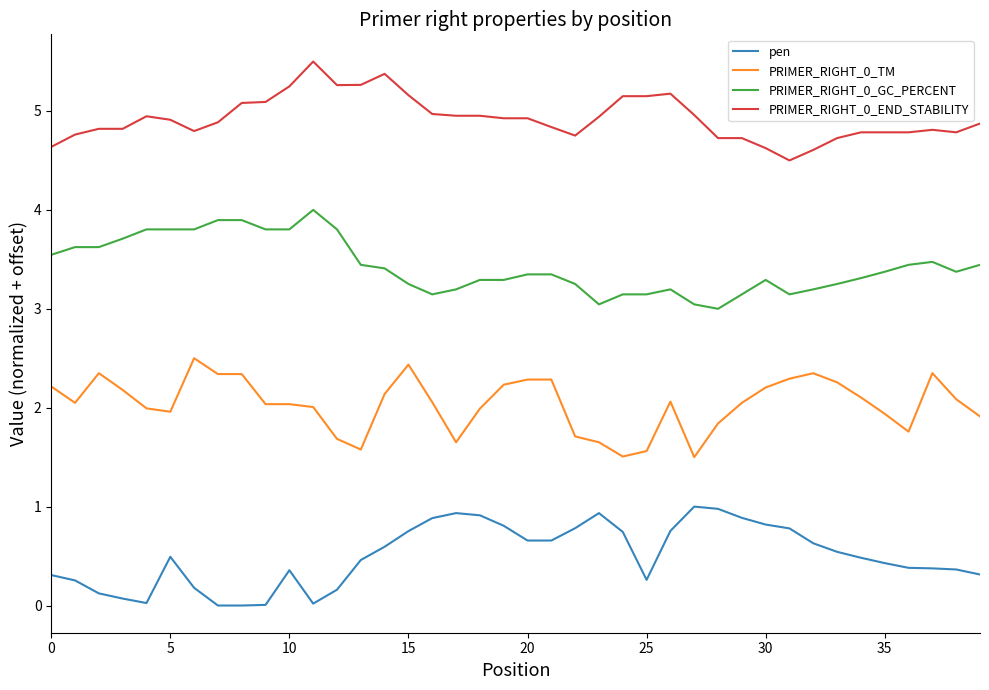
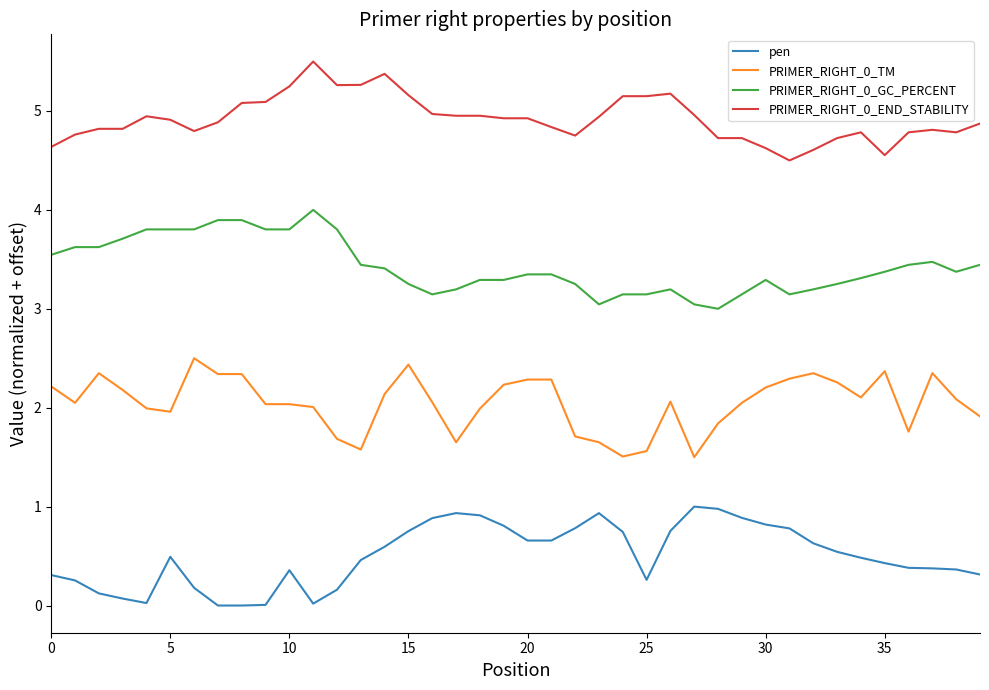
  {
    "pen": {
      "0": 0.3,
      "5": 0.5,
      "10": 0.4,
      "15": 0.8,
      "20": 0.7,
      "25": 0.3,
      "30": 0.8,
      "35": 0.4
    },
    "PRIMER_RIGHT_0_TM": {
      "0": 2.2,
      "5": 2.0,
      "10": 2.0,
      "15": 2.4,
      "20": 2.3,
      "25": 1.6,
      "30": 2.2,
-     "35": 1.9
+     "35": 2.4
    },
    "PRIMER_RIGHT_0_GC_PERCENT": {
      "0": 3.5,
      "5": 3.8,
      "10": 3.8,
      "15": 3.3,
      "20": 3.3,
      "25": 3.1,
      "30": 3.3,
      "35": 3.4
    },
    "PRIMER_RIGHT_0_END_STABILITY": {
      "0": 4.6,
      "5": 4.9,
      "10": 5.2,
      "15": 5.2,
      "20": 4.9,
      "25": 5.1,
      "30": 4.6,
-     "35": 4.8
+     "35": 4.6
    }
  }
